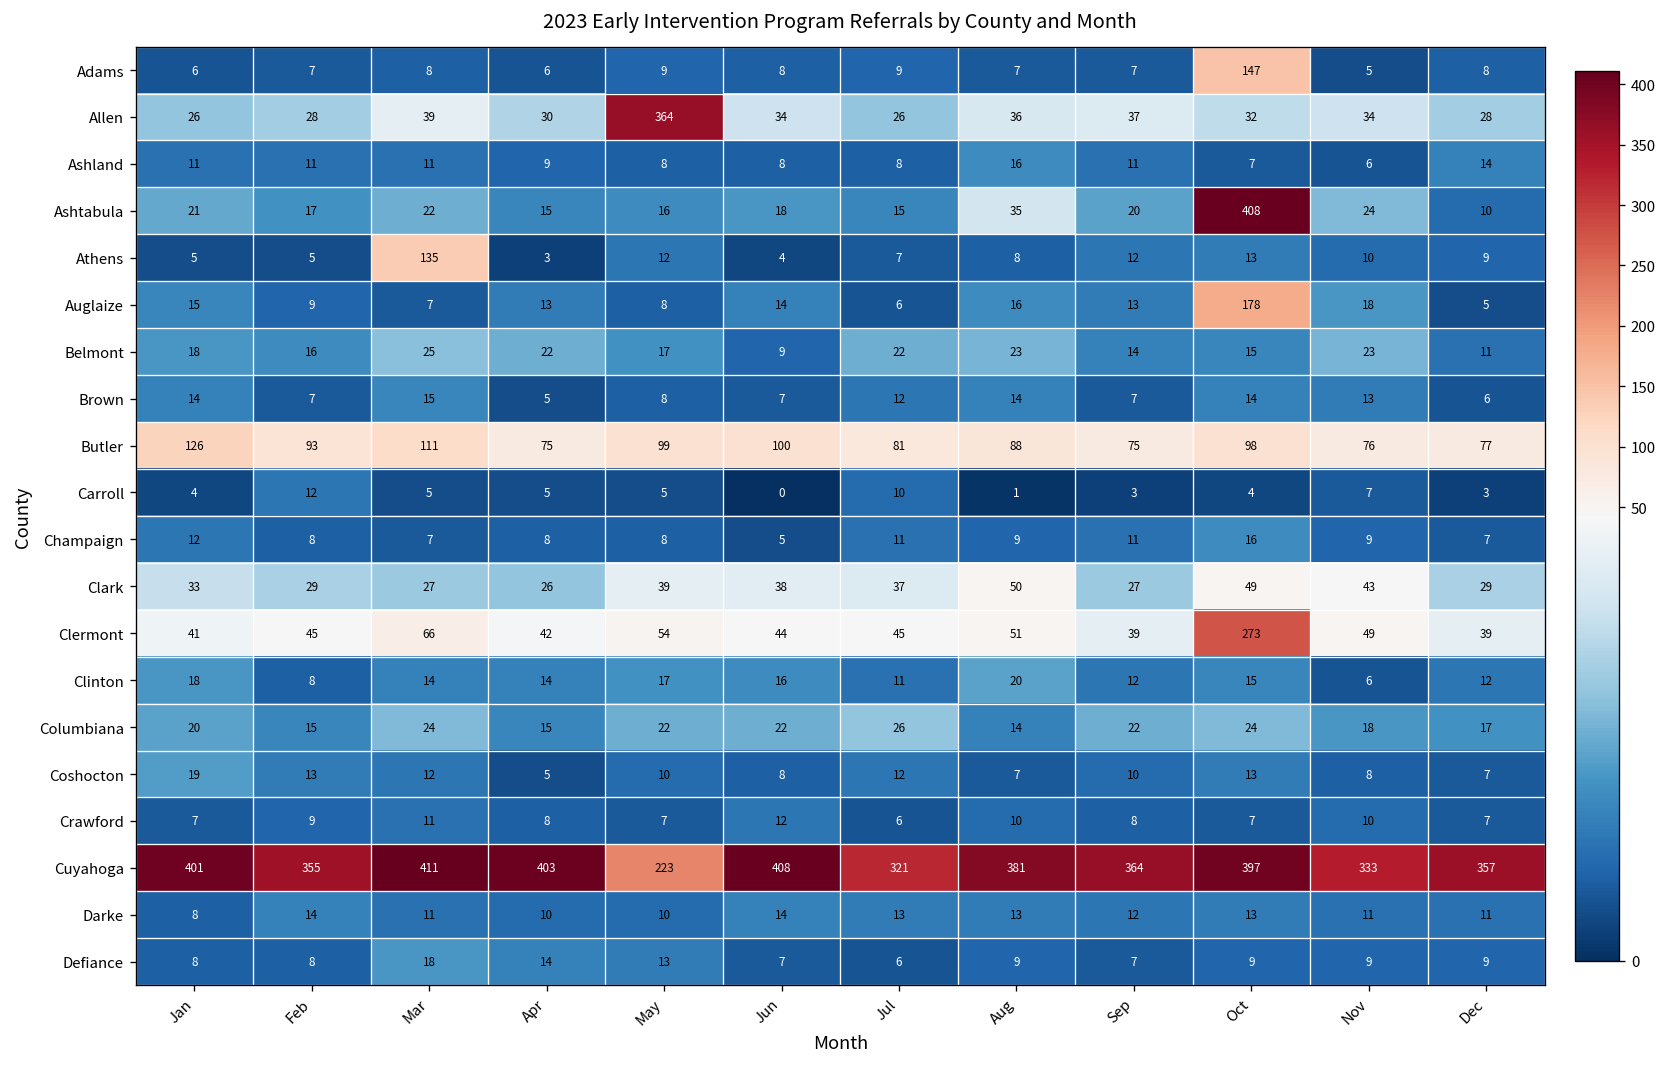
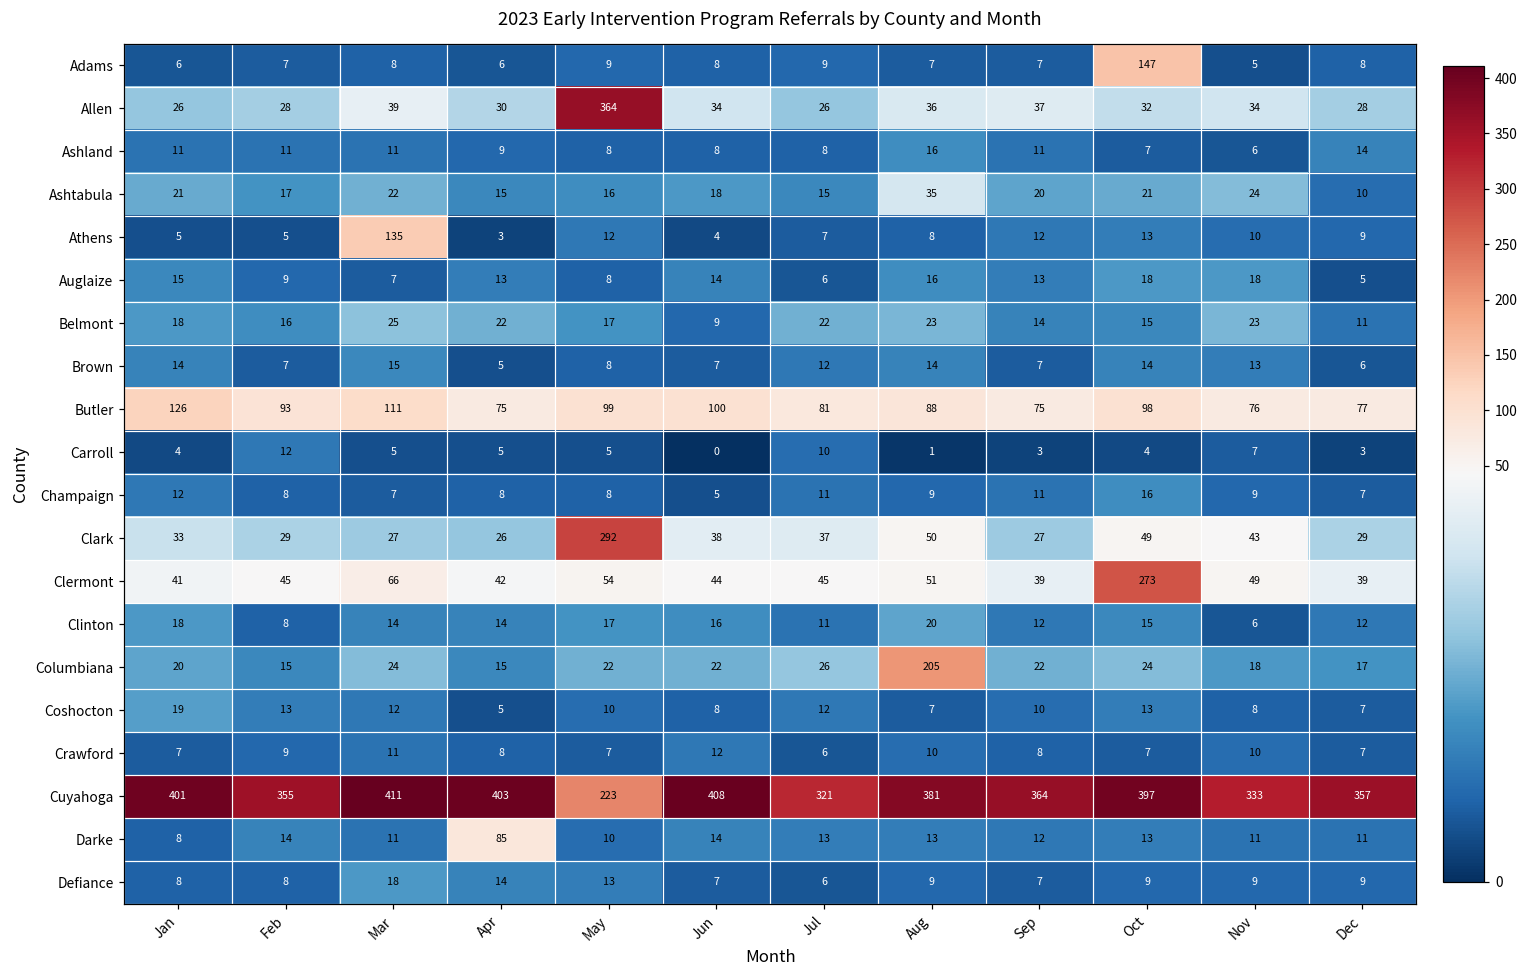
  {
    "Ashtabula": {
      "Jan": 21,
      "Feb": 17,
      "Mar": 22,
      "Apr": 15,
      "May": 16,
      "Jun": 18,
      "Jul": 15,
      "Aug": 35,
      "Sep": 20,
-     "Oct": 408,
+     "Oct": 21,
      "Nov": 24,
      "Dec": 10
    },
    "Auglaize": {
      "Jan": 15,
      "Feb": 9,
      "Mar": 7,
      "Apr": 13,
      "May": 8,
      "Jun": 14,
      "Jul": 6,
      "Aug": 16,
      "Sep": 13,
-     "Oct": 178,
+     "Oct": 18,
      "Nov": 18,
      "Dec": 5
    },
    "Clark": {
      "Jan": 33,
      "Feb": 29,
      "Mar": 27,
      "Apr": 26,
-     "May": 39,
+     "May": 292,
      "Jun": 38,
      "Jul": 37,
      "Aug": 50,
      "Sep": 27,
      "Oct": 49,
      "Nov": 43,
      "Dec": 29
    },
    "Columbiana": {
      "Jan": 20,
      "Feb": 15,
      "Mar": 24,
      "Apr": 15,
      "May": 22,
      "Jun": 22,
      "Jul": 26,
-     "Aug": 14,
+     "Aug": 205,
      "Sep": 22,
      "Oct": 24,
      "Nov": 18,
      "Dec": 17
    },
    "Darke": {
      "Jan": 8,
      "Feb": 14,
      "Mar": 11,
-     "Apr": 10,
+     "Apr": 85,
      "May": 10,
      "Jun": 14,
      "Jul": 13,
      "Aug": 13,
      "Sep": 12,
      "Oct": 13,
      "Nov": 11,
      "Dec": 11
    }
  }
